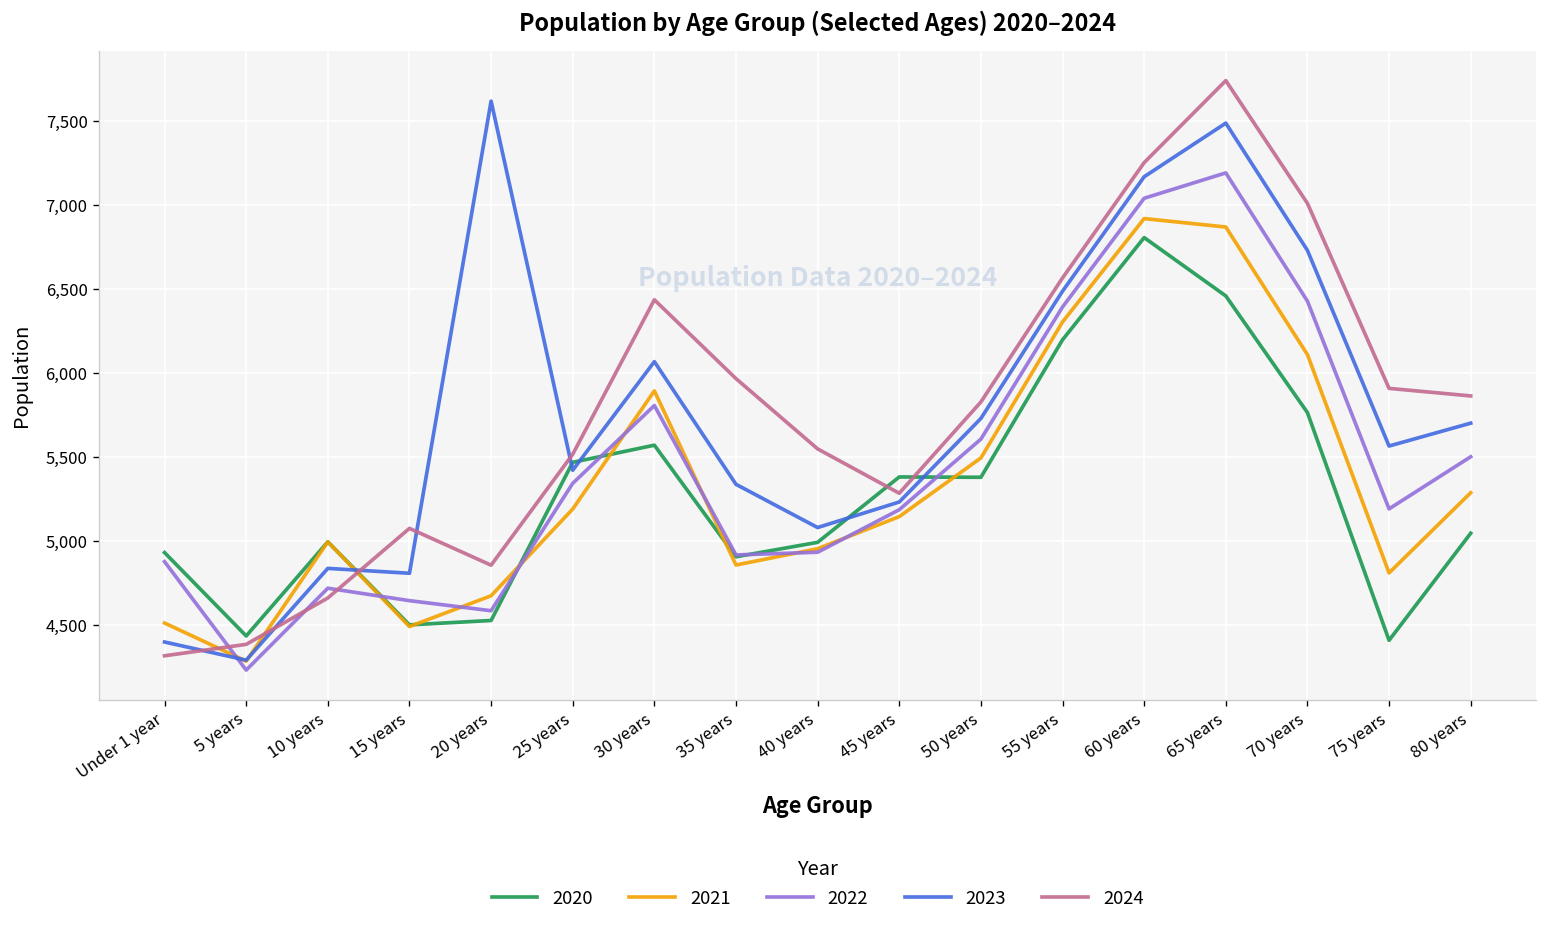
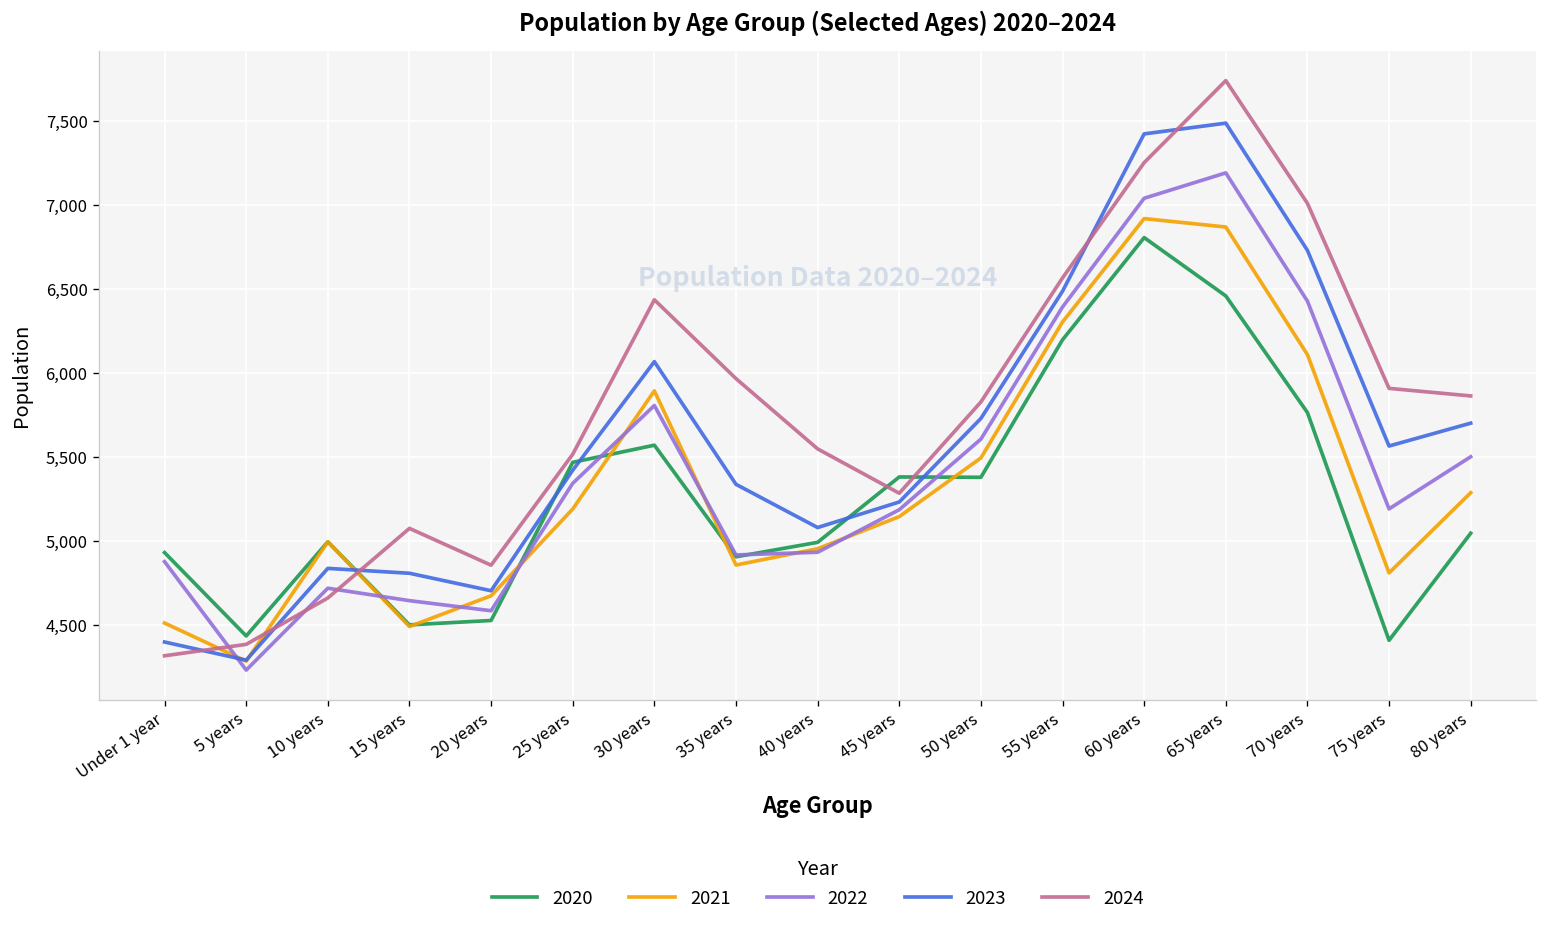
  {
    "2020": {
      "Under 1 year": "4,930",
      "5 years": "4,440",
      "20 years": "4,530",
      "25 years": "5,470",
      "30 years": "5,570",
      "40 years": "4,990",
      "45 years": "5,380",
      "50 years": "5,380",
      "55 years": "6,200",
      "60 years": "6,810",
      "65 years": "6,460",
      "70 years": "5,770",
      "75 years": "4,410",
      "80 years": "5,050"
    },
    "2021": {
      "Under 1 year": "4,510",
      "20 years": "4,680",
      "25 years": "5,190",
      "30 years": "5,890",
      "35 years": "4,860",
      "40 years": "4,960",
      "45 years": "5,150",
      "50 years": "5,500",
      "55 years": "6,300",
      "60 years": "6,920",
      "65 years": "6,870",
      "70 years": "6,110",
      "75 years": "4,810",
      "80 years": "5,290"
    },
    "2022": {
      "Under 1 year": "4,880",
      "5 years": "4,230",
      "10 years": "4,720",
      "15 years": "4,650",
      "20 years": "4,590",
      "25 years": "5,340",
      "30 years": "5,810",
      "40 years": "4,930",
      "45 years": "5,190",
      "50 years": "5,610",
      "55 years": "6,390",
      "60 years": "7,040",
      "65 years": "7,190",
      "70 years": "6,430",
      "75 years": "5,190",
      "80 years": "5,500"
    },
    "2023": {
      "Under 1 year": "4,400",
      "10 years": "4,840",
      "15 years": "4,810",
-     "20 years": "7,620",
+     "20 years": "4,710",
      "25 years": "5,420",
      "30 years": "6,070",
      "35 years": "5,340",
      "40 years": "5,080",
      "45 years": "5,230",
      "50 years": "5,730",
      "55 years": "6,490",
-     "60 years": "7,170",
+     "60 years": "7,420",
      "65 years": "7,490",
      "70 years": "6,730",
      "75 years": "5,570",
      "80 years": "5,700"
    },
    "2024": {
      "Under 1 year": "4,320",
      "5 years": "4,390",
      "10 years": "4,660",
      "15 years": "5,080",
      "20 years": "4,860",
      "25 years": "5,520",
      "35 years": "5,970",
      "40 years": "5,550",
      "45 years": "5,290",
      "50 years": "5,830",
      "55 years": "6,570",
      "60 years": "7,250",
      "65 years": "7,740",
      "70 years": "7,010",
      "75 years": "5,910",
      "80 years": "5,860"
    }
  }
